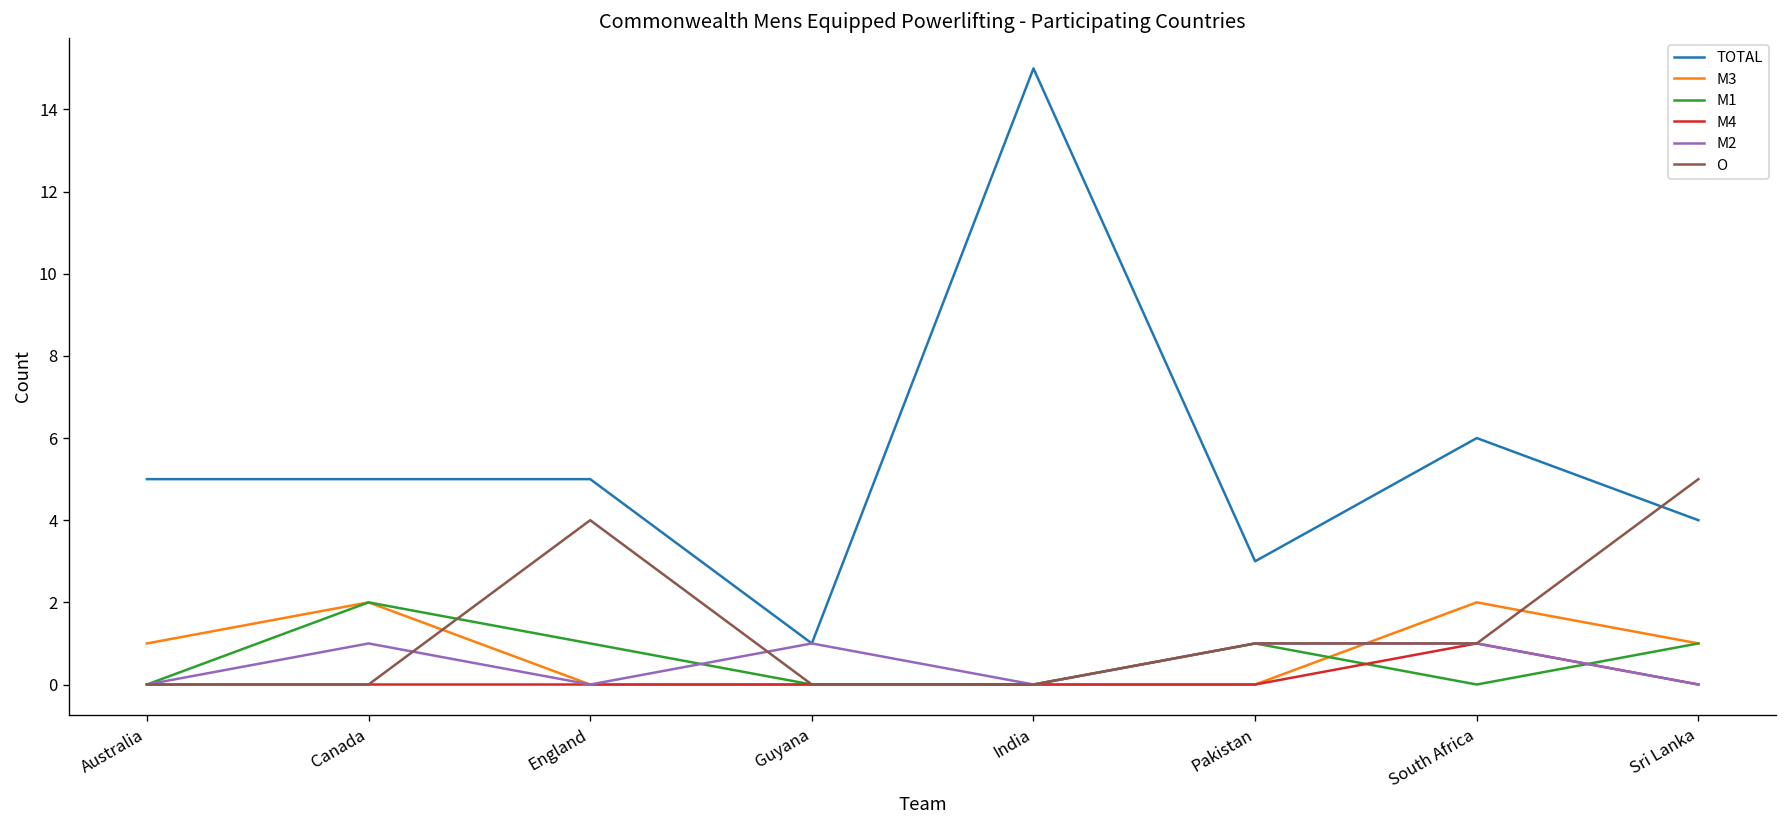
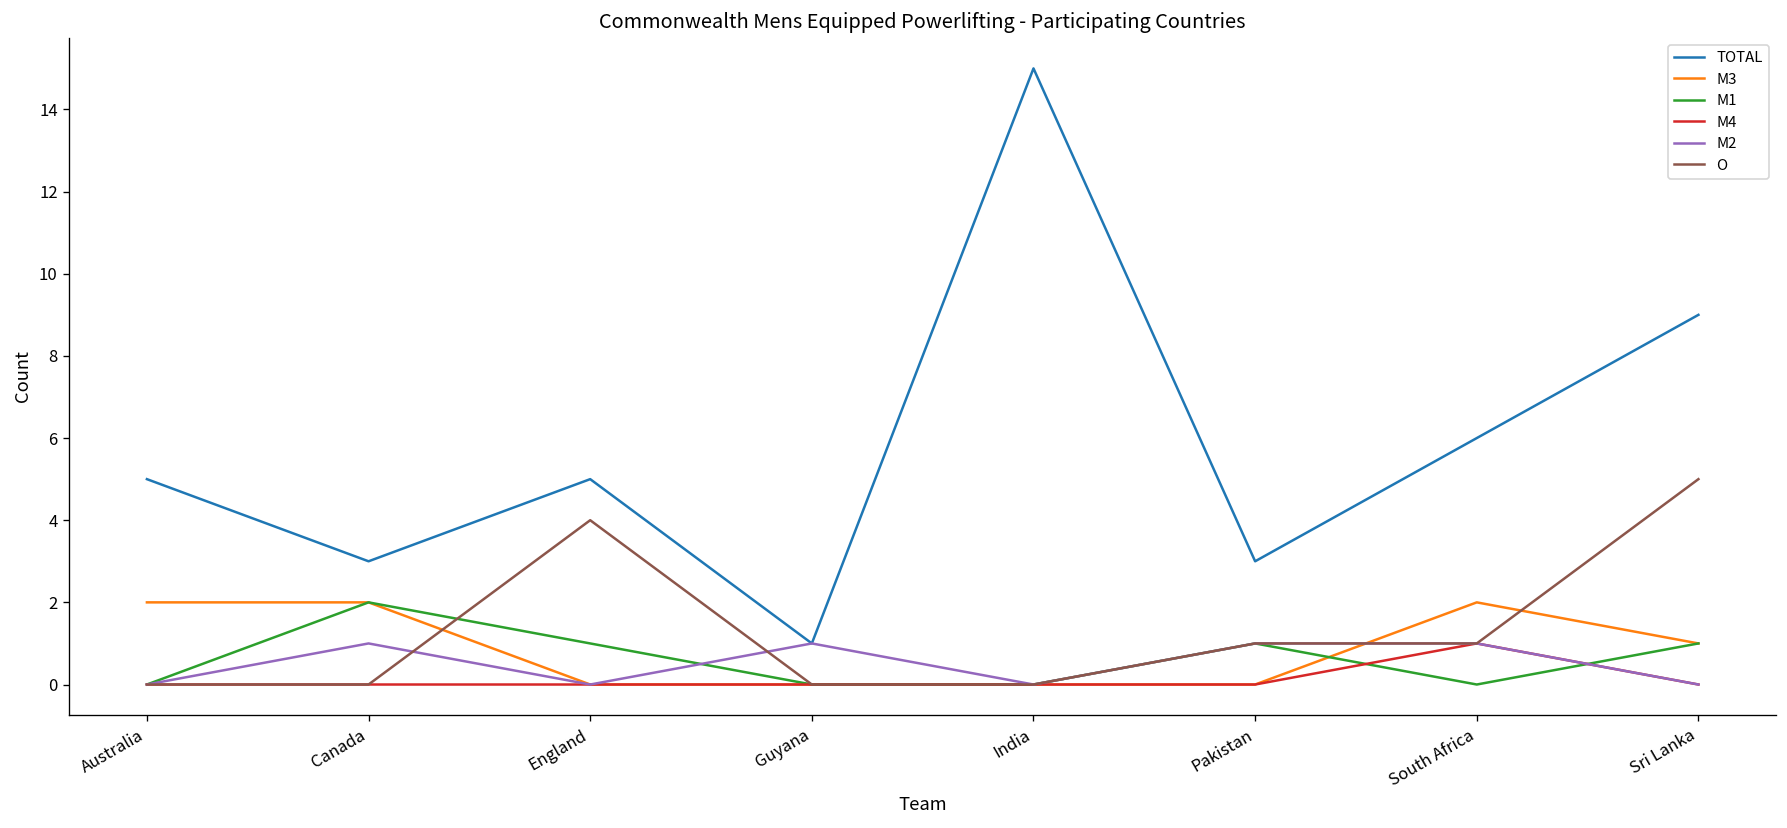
  {
    "TOTAL": {
      "Australia": 5,
-     "Canada": 5,
+     "Canada": 3,
      "England": 5,
      "India": 15,
      "Pakistan": 3,
      "South Africa": 6,
-     "Sri Lanka": 4
+     "Sri Lanka": 9
    },
    "M3": {
-     "Australia": 1,
+     "Australia": 2,
      "South Africa": 2
    },
    "M1": {
      "England": 1,
      "South Africa": 0
    },
    "M2": {
      "Canada": 1
    },
    "O": {
      "England": 4,
      "Sri Lanka": 5
    }
  }
